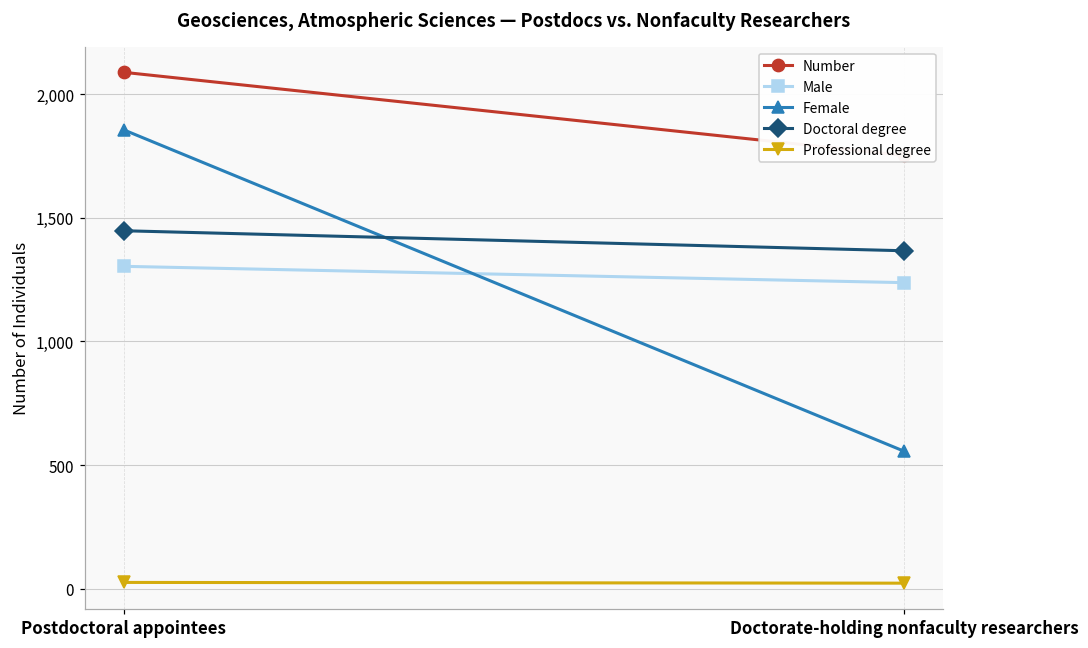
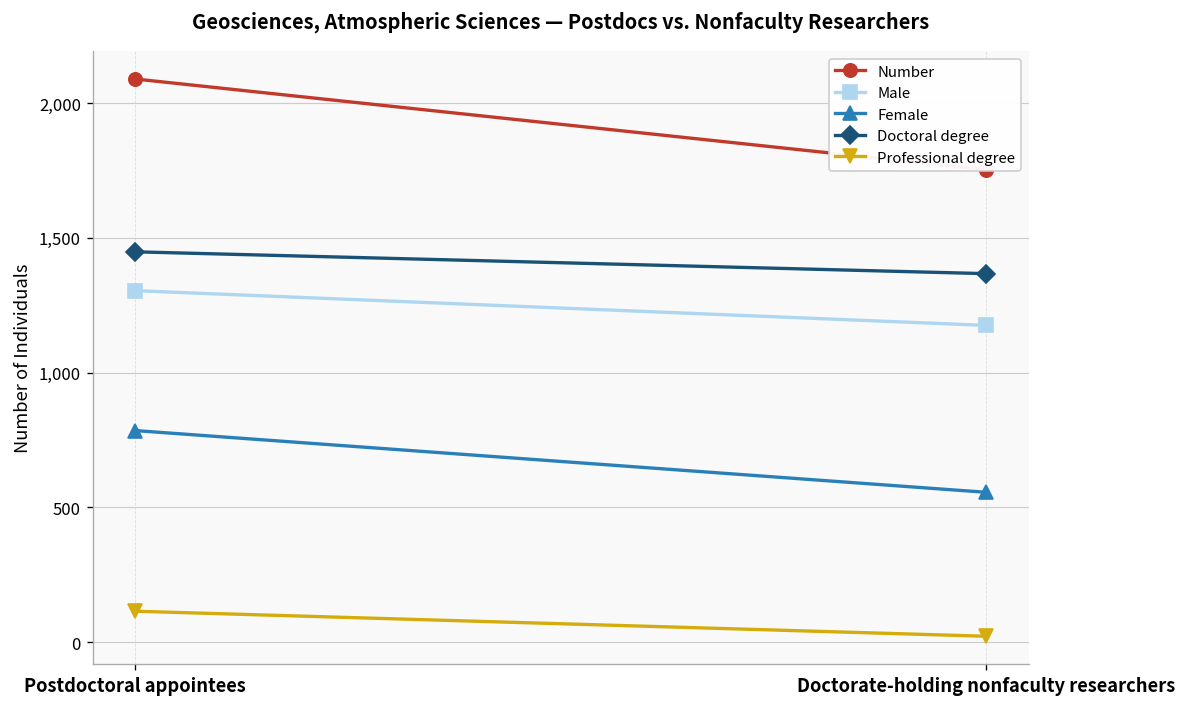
  {
    "Number": {
      "Postdoctoral appointees": "2,090"
    },
    "Male": {
      "Postdoctoral appointees": "1,300",
-     "Doctorate-holding nonfaculty researchers": "1,240"
+     "Doctorate-holding nonfaculty researchers": "1,180"
    },
    "Female": {
-     "Postdoctoral appointees": "1,860",
+     "Postdoctoral appointees": "790",
      "Doctorate-holding nonfaculty researchers": "560"
    },
    "Doctoral degree": {
      "Postdoctoral appointees": "1,450",
      "Doctorate-holding nonfaculty researchers": "1,370"
    },
    "Professional degree": {
-     "Postdoctoral appointees": "30",
+     "Postdoctoral appointees": "120",
      "Doctorate-holding nonfaculty researchers": "20"
    }
  }
